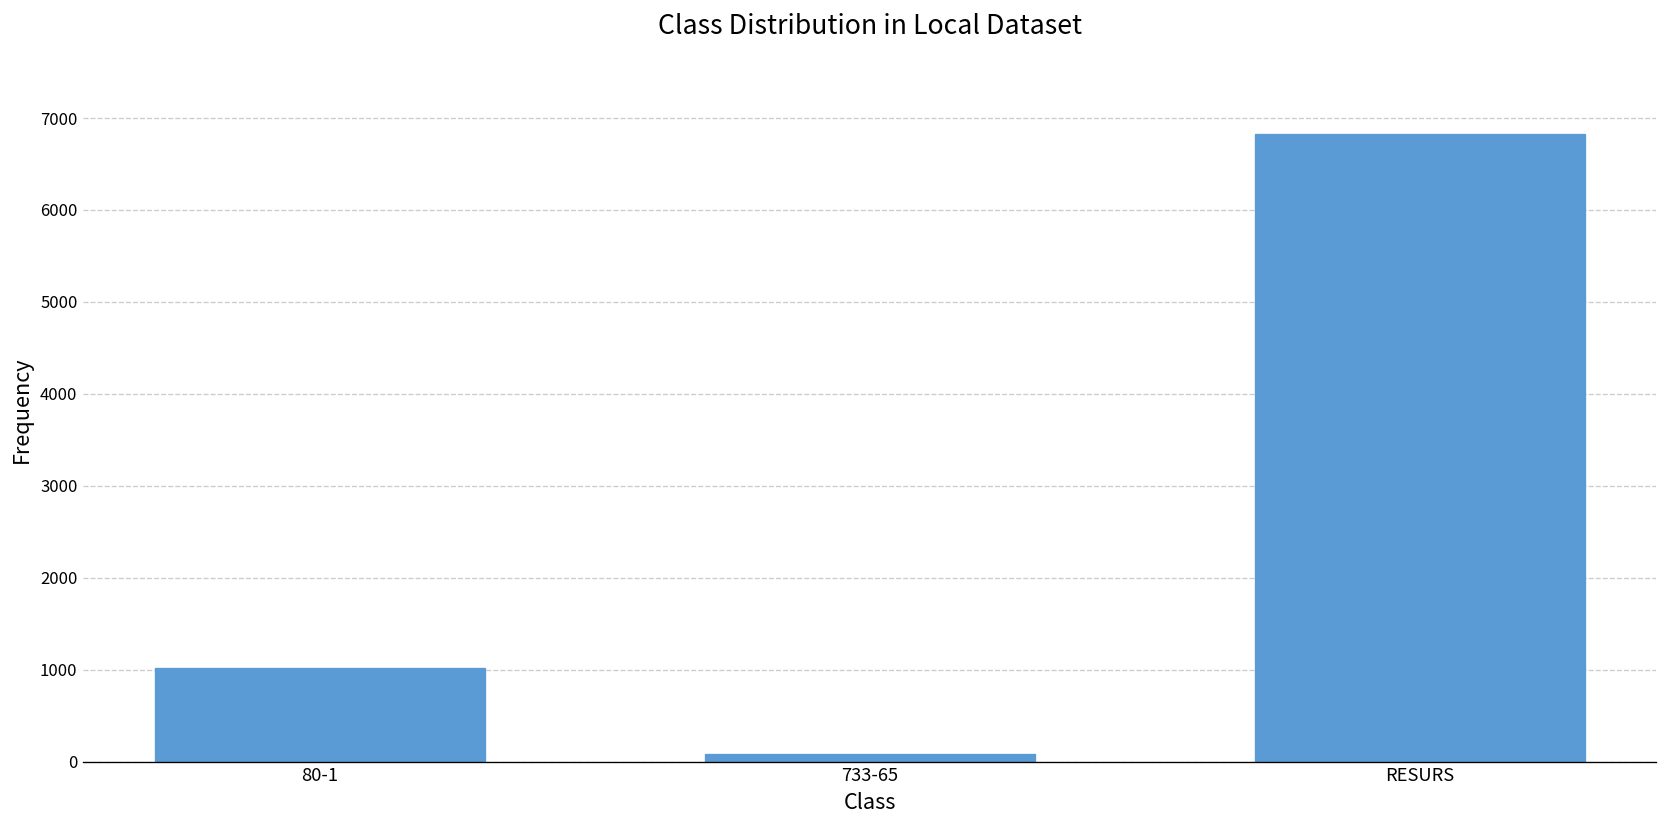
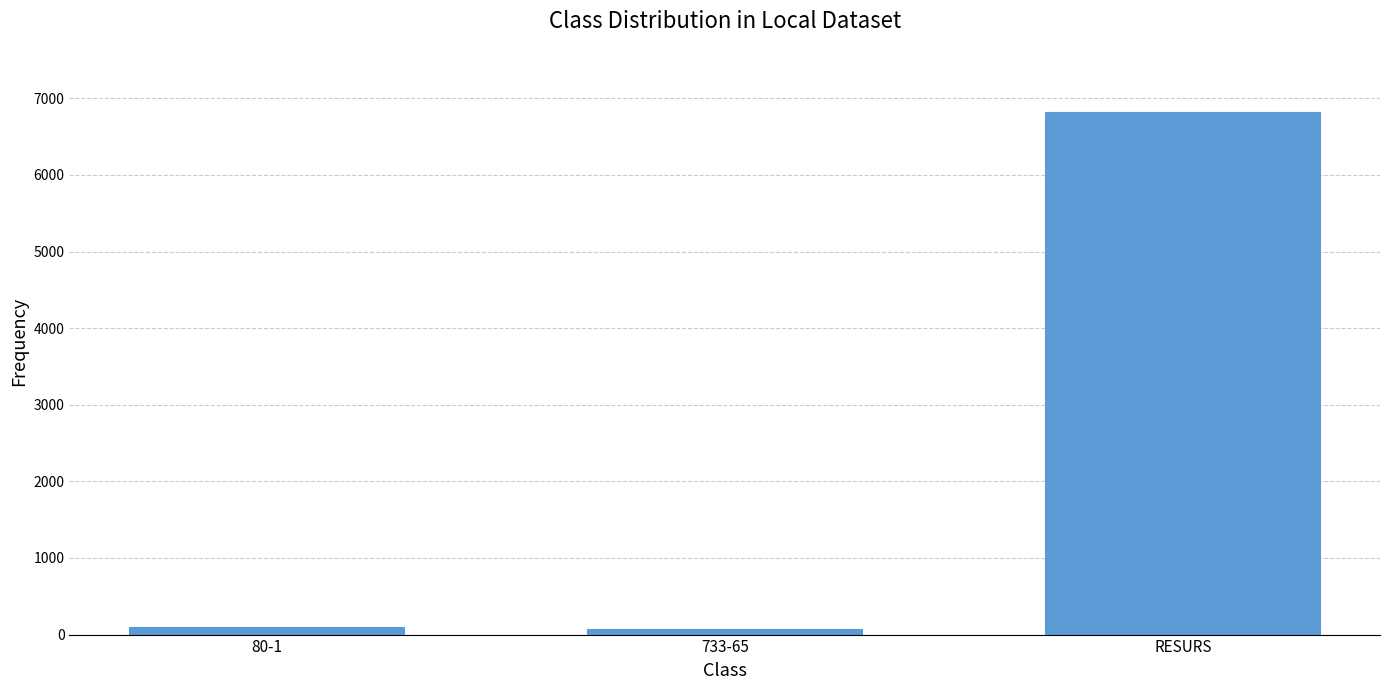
  {
-   "80-1": 1000,
+   "80-1": 100,
    "733-65": 100,
    "RESURS": 6800
  }
